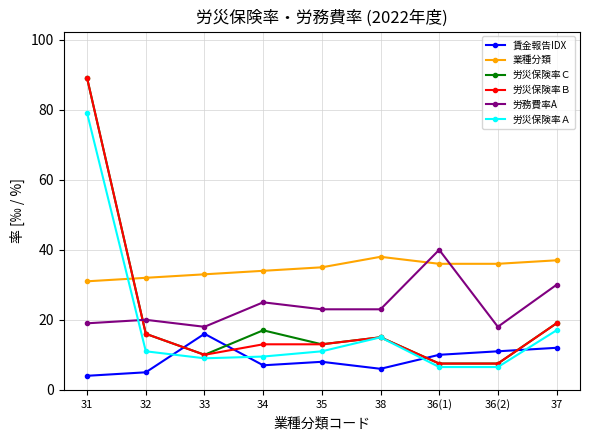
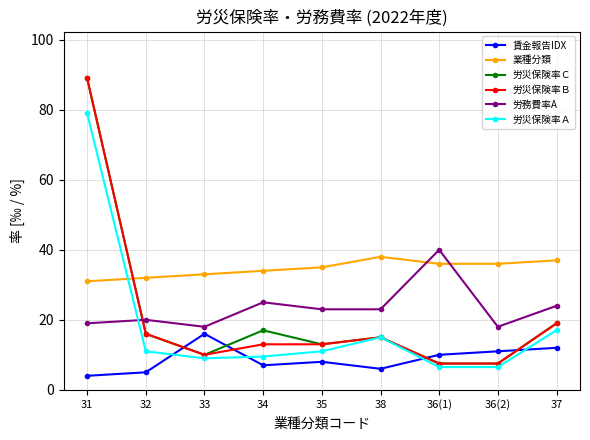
  {
    "賃金報告IDX": {
      "31": 4,
      "32": 5,
      "33": 16,
      "34": 7,
      "35": 8,
      "38": 6,
      "36(1)": 10,
      "36(2)": 11,
      "37": 12
    },
    "業種分類": {
      "31": 31,
      "32": 32,
      "33": 33,
      "34": 34,
      "35": 35,
      "38": 38,
      "36(1)": 36,
      "36(2)": 36,
      "37": 37
    },
    "労災保険率Ｃ": {
      "34": 17
    },
    "労災保険率Ｂ": {
      "34": 13
    },
    "労務費率A": {
      "31": 19,
      "32": 20,
      "33": 18,
      "34": 25,
      "35": 23,
      "38": 23,
      "36(1)": 40,
      "36(2)": 18,
-     "37": 30
+     "37": 24
    },
    "労災保険率Ａ": {
      "31": 79,
      "32": 11,
      "33": 9,
      "34": 10,
      "35": 11,
      "36(1)": 7,
      "36(2)": 7,
      "37": 17
    }
  }
